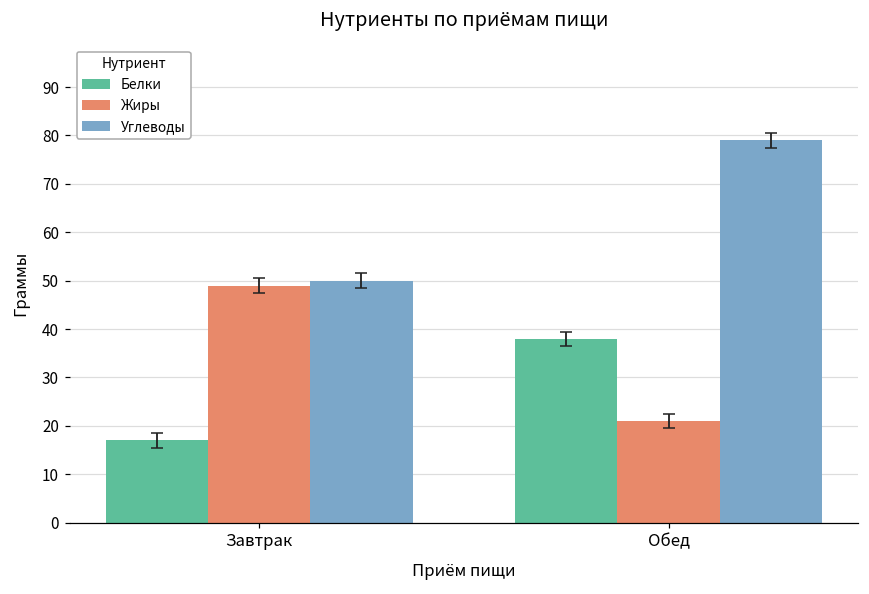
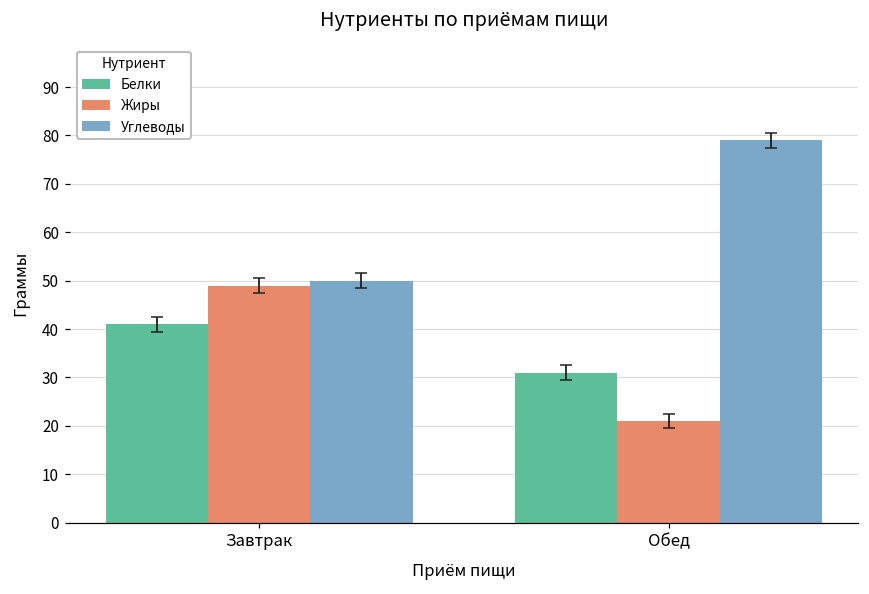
  {
    "Белки": {
-     "Завтрак": 17,
-     "Обед": 38
+     "Завтрак": 41,
+     "Обед": 31
    },
    "Жиры": {
      "Завтрак": 49,
      "Обед": 21
    },
    "Углеводы": {
      "Завтрак": 50,
      "Обед": 79
    }
  }
